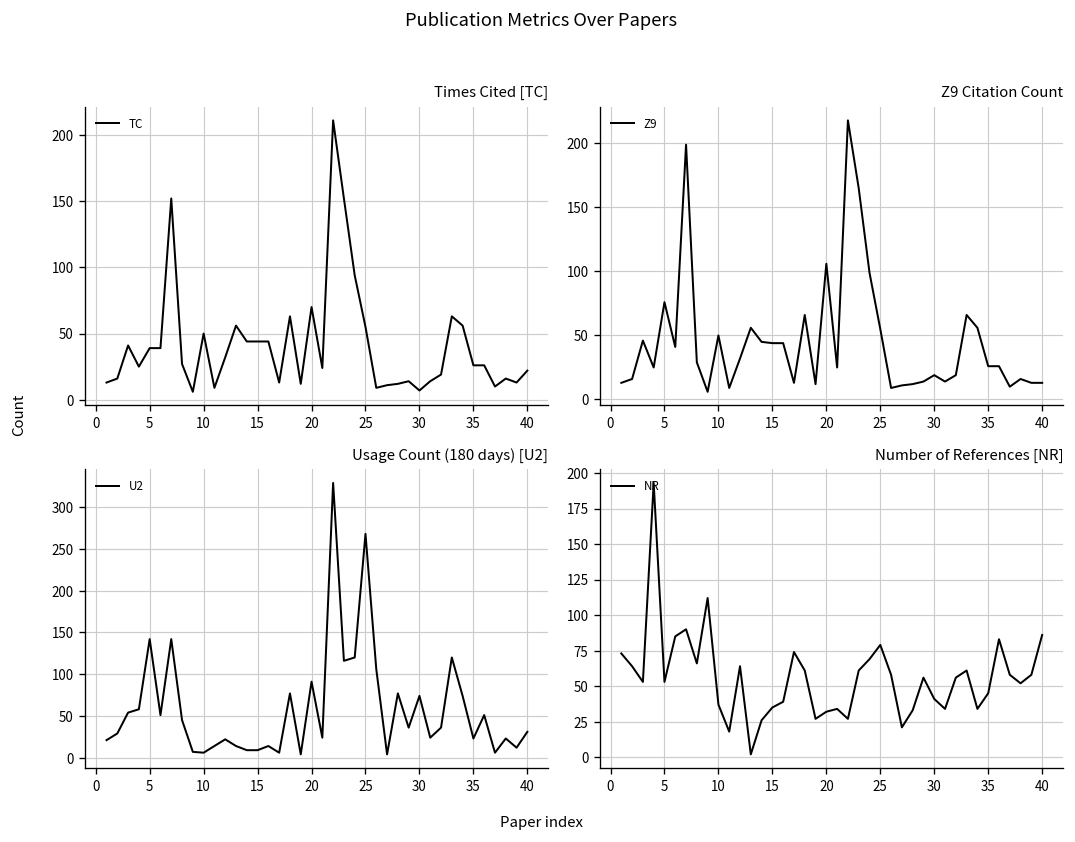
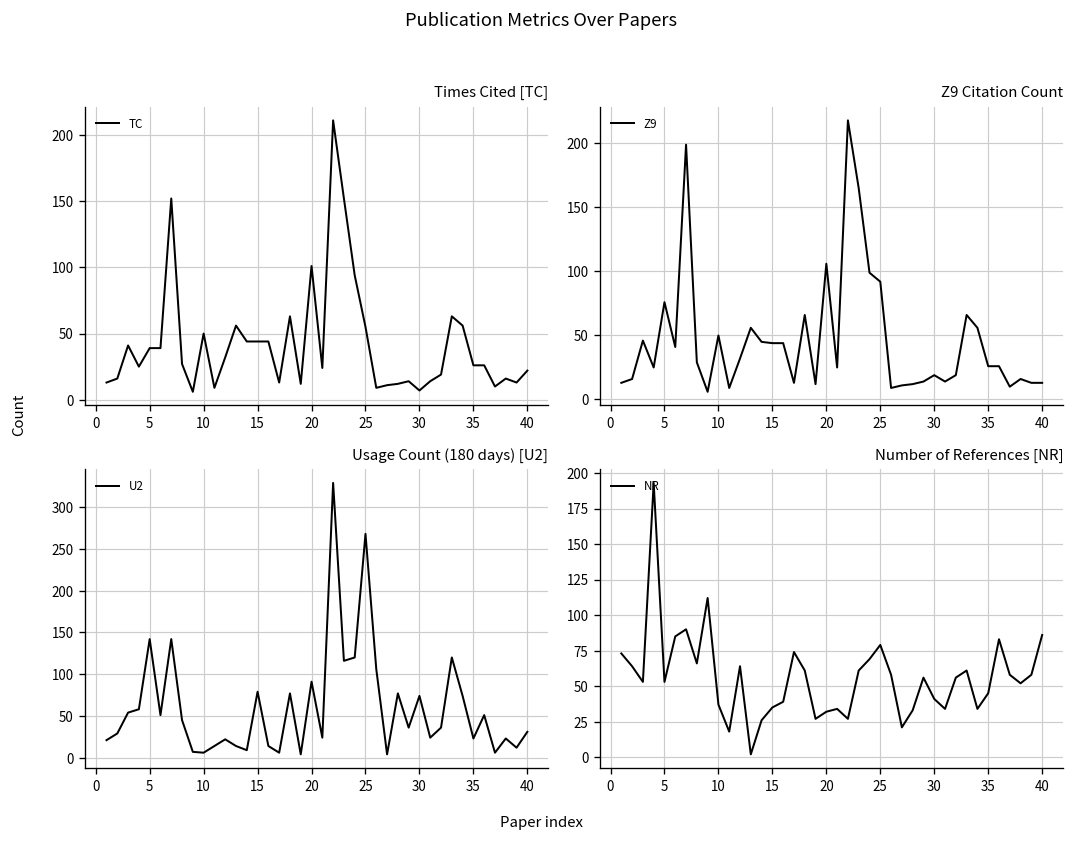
  {
    "Times Cited [TC]": {
      "5": 39,
      "10": 50,
      "15": 44,
-     "20": 70,
+     "20": 101,
      "25": 55,
      "30": 7,
      "35": 26,
      "40": 22
    },
    "Z9 Citation Count": {
      "5": 76,
      "10": 50,
      "15": 44,
      "20": 106,
-     "25": 55,
+     "25": 92,
      "30": 19,
      "35": 26,
      "40": 13
    },
    "Usage Count (180 days) [U2]": {
      "5": 140,
      "10": 10,
-     "15": 10,
+     "15": 80,
      "20": 90,
      "25": 270,
      "30": 70,
      "35": 20,
      "40": 30
    },
    "Number of References [NR]": {
      "5": 53,
      "10": 37,
      "15": 35,
      "20": 32,
      "25": 79,
      "30": 41,
      "35": 45,
      "40": 86
    }
  }
